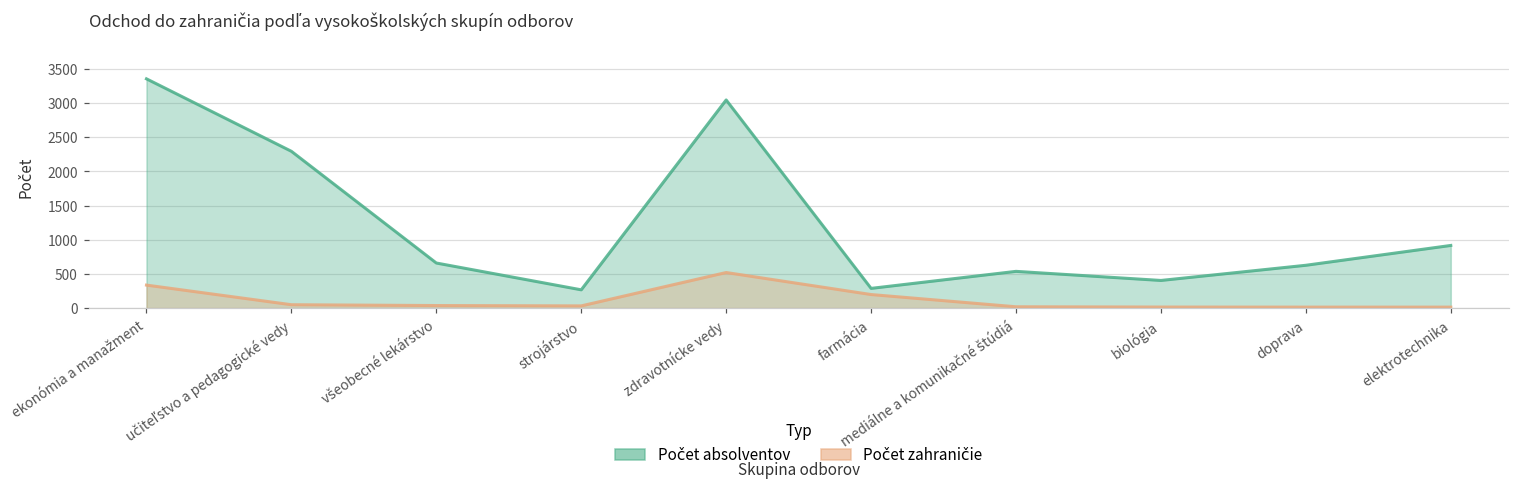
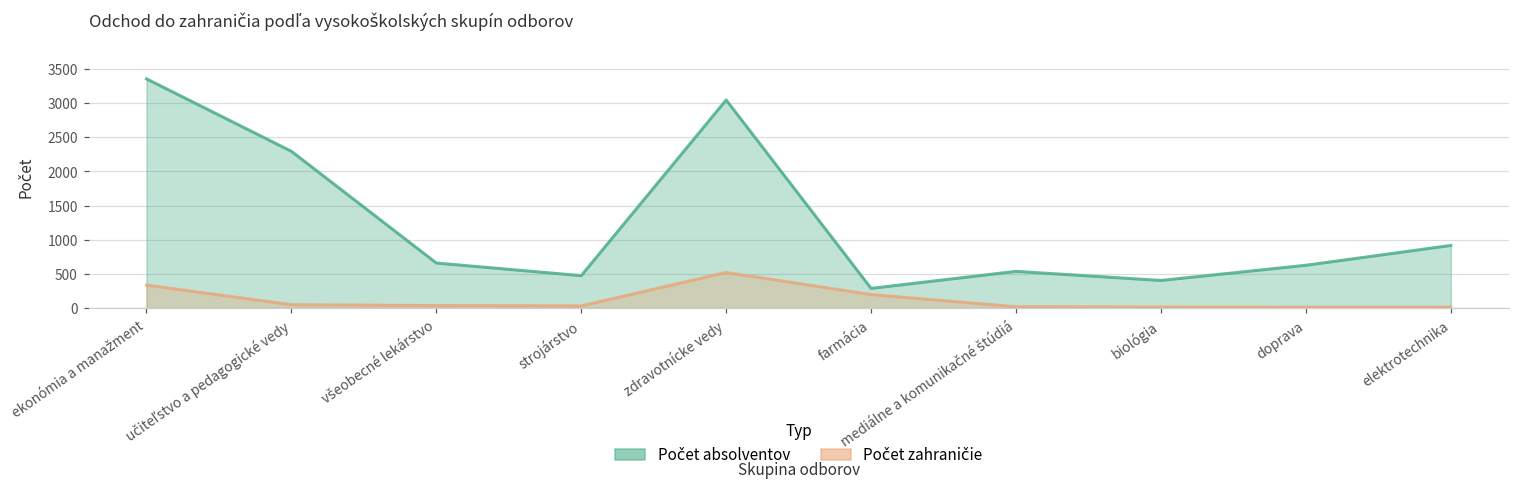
  {
    "Počet absolventov": {
      "ekonómia a manažment": 3400,
      "učiteľstvo a pedagogické vedy": 2300,
      "všeobecné lekárstvo": 700,
-     "strojárstvo": 300,
+     "strojárstvo": 500,
      "zdravotnícke vedy": 3000,
      "farmácia": 300,
      "mediálne a komunikačné štúdiá": 500,
      "biológia": 400,
      "doprava": 600,
      "elektrotechnika": 900
    },
    "Počet zahraničie": {
      "ekonómia a manažment": 300,
      "učiteľstvo a pedagogické vedy": 100,
      "všeobecné lekárstvo": 0,
      "strojárstvo": 0,
      "zdravotnícke vedy": 500,
      "farmácia": 200,
      "mediálne a komunikačné štúdiá": 0,
      "biológia": 0,
      "doprava": 0,
      "elektrotechnika": 0
    }
  }
